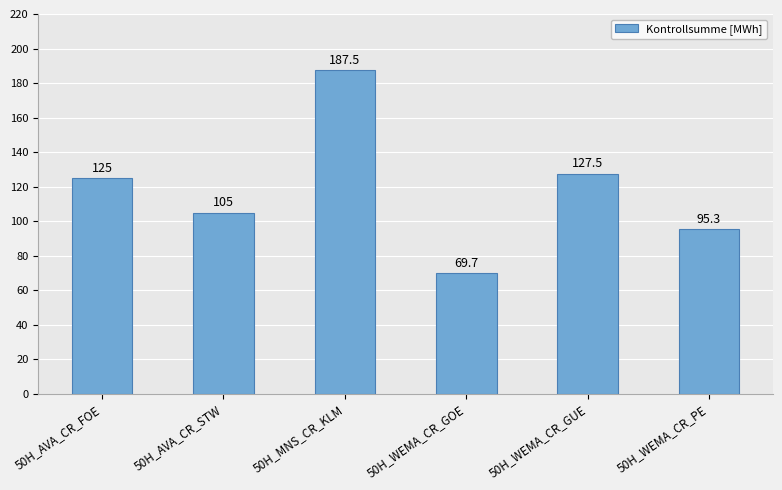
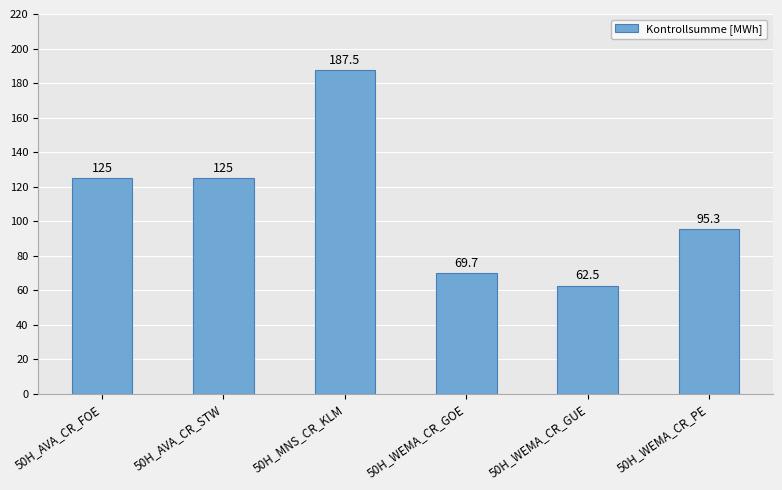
  {
    "50H_AVA_CR_FOE": 125,
-   "50H_AVA_CR_STW": 105,
+   "50H_AVA_CR_STW": 125,
    "50H_MNS_CR_KLM": 187.5,
    "50H_WEMA_CR_GOE": 69.7,
-   "50H_WEMA_CR_GUE": 127.5,
+   "50H_WEMA_CR_GUE": 62.5,
    "50H_WEMA_CR_PE": 95.3
  }
